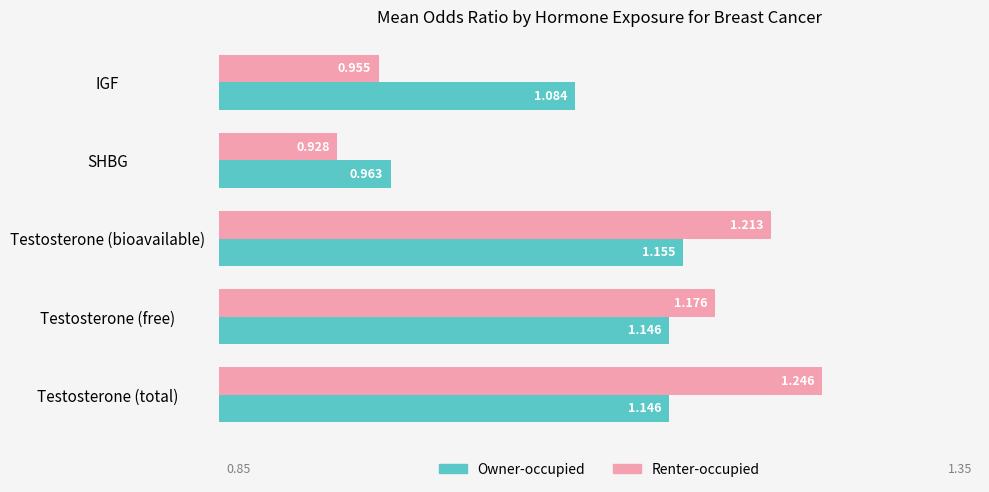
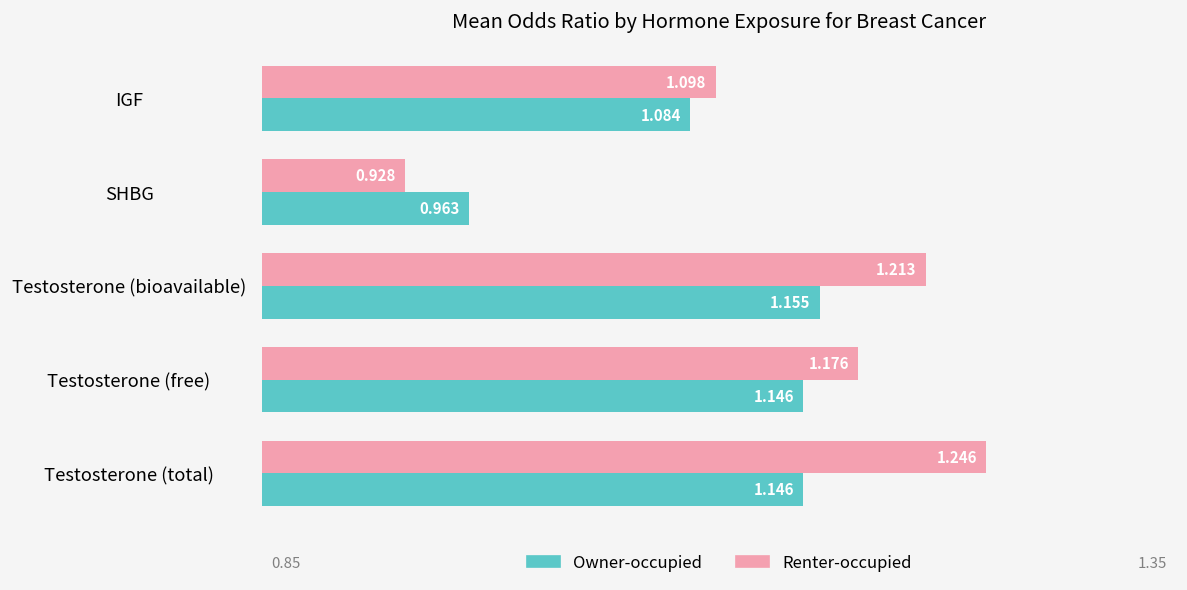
  {
    "Owner-occupied": {
      "IGF": 1.084,
      "SHBG": 0.963,
      "Testosterone (bioavailable)": 1.155,
      "Testosterone (free)": 1.146,
      "Testosterone (total)": 1.146
    },
    "Renter-occupied": {
-     "IGF": 0.955,
+     "IGF": 1.098,
      "SHBG": 0.928,
      "Testosterone (bioavailable)": 1.213,
      "Testosterone (free)": 1.176,
      "Testosterone (total)": 1.246
    }
  }
